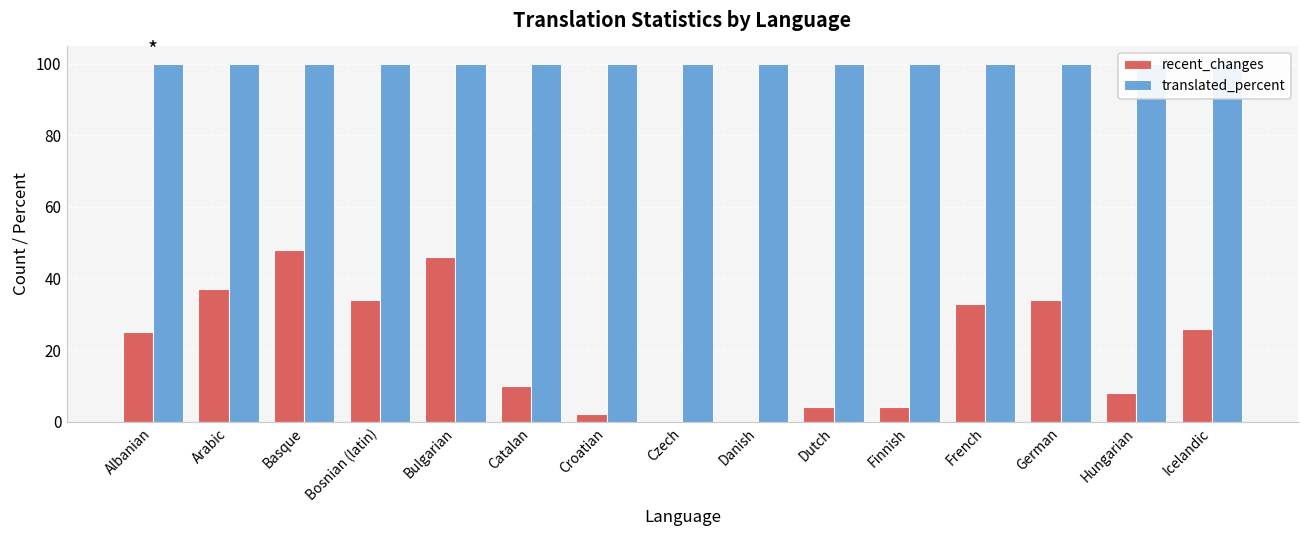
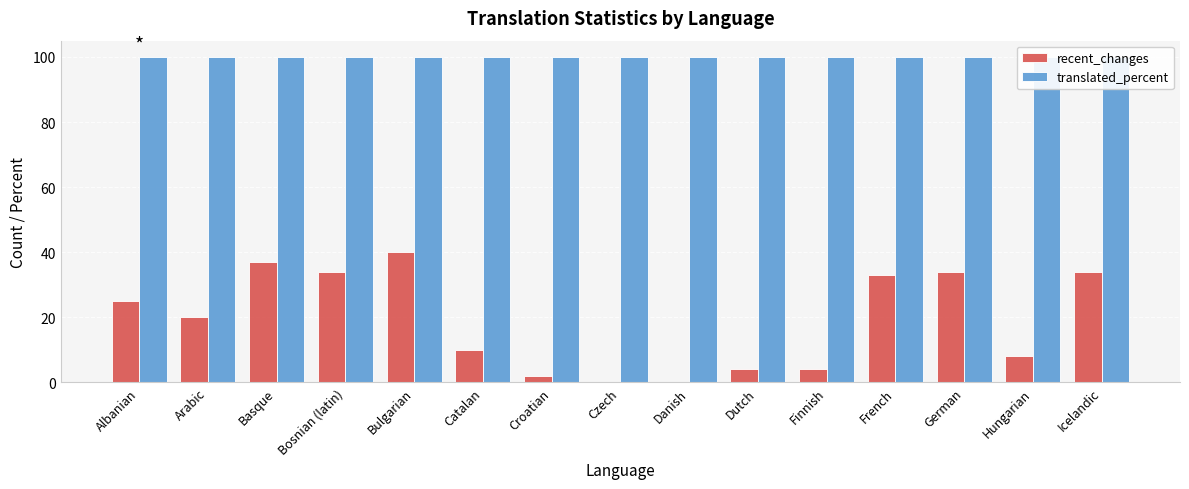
  {
    "recent_changes": {
      "Albanian": 25,
-     "Arabic": 37,
-     "Basque": 48,
+     "Arabic": 20,
+     "Basque": 37,
      "Bosnian (latin)": 34,
-     "Bulgarian": 46,
+     "Bulgarian": 40,
      "Catalan": 10,
      "Croatian": 2,
      "Czech": 0,
      "Danish": 0,
      "Dutch": 4,
      "Finnish": 4,
      "French": 33,
      "German": 34,
      "Hungarian": 8,
-     "Icelandic": 26
+     "Icelandic": 34
    },
    "translated_percent": {
      "Albanian": 100,
      "Arabic": 100,
      "Basque": 100,
      "Bosnian (latin)": 100,
      "Bulgarian": 100,
      "Catalan": 100,
      "Croatian": 100,
      "Czech": 100,
      "Danish": 100,
      "Dutch": 100,
      "Finnish": 100,
      "French": 100,
      "German": 100
    }
  }
